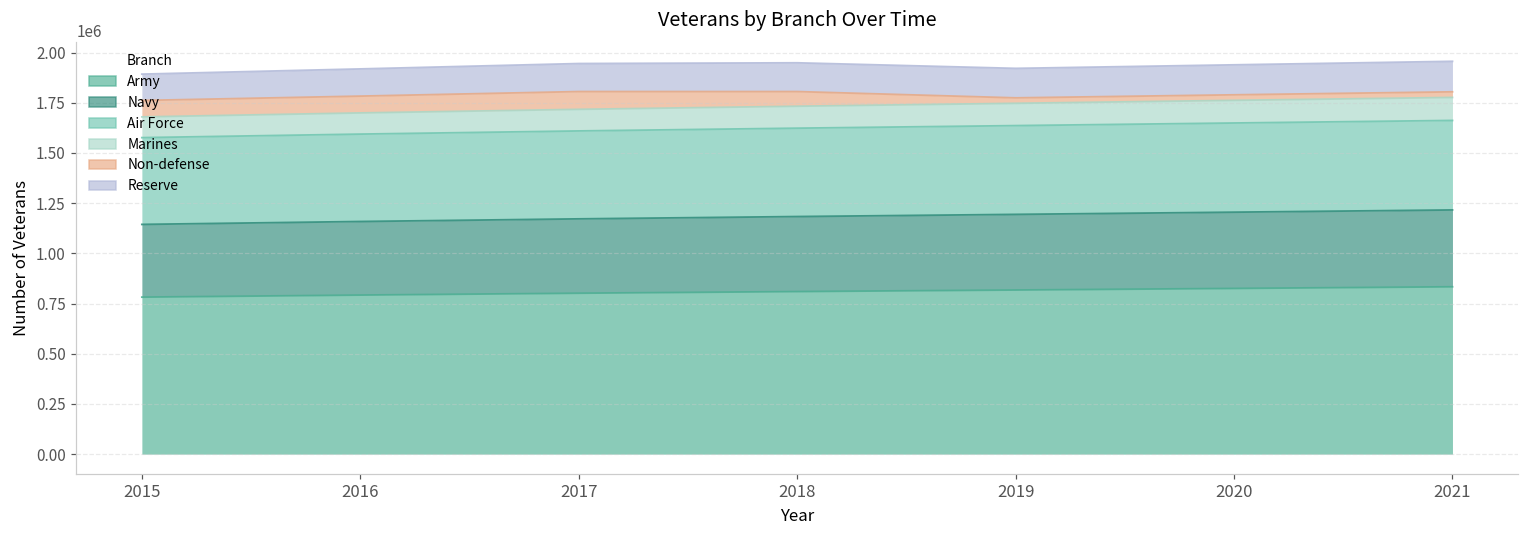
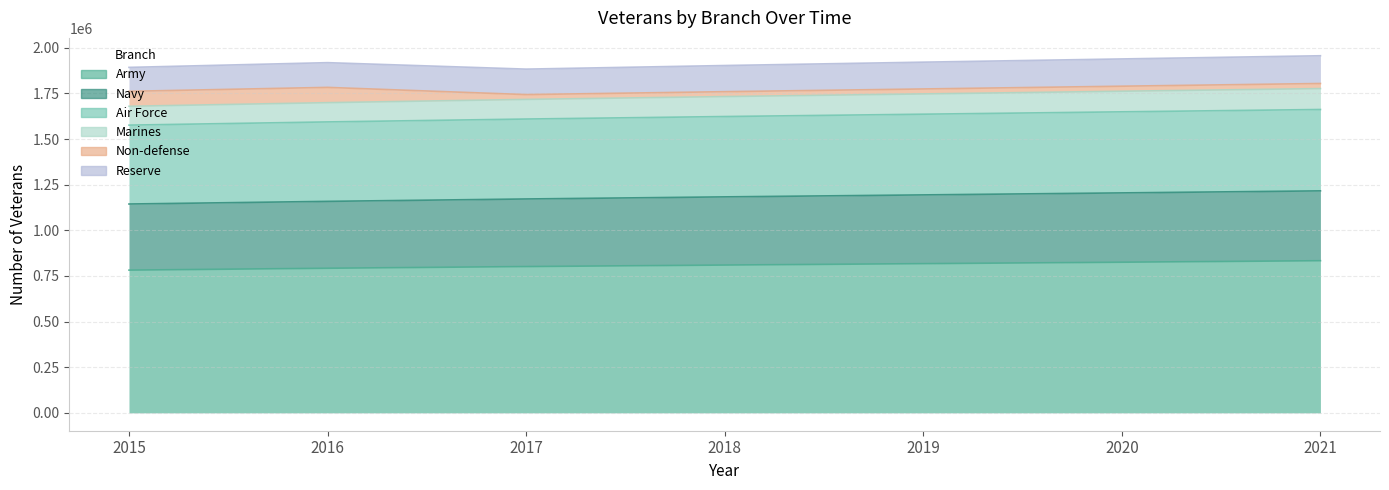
  {
    "Non-defense": {
      "2015": 80000,
      "2016": 80000,
-     "2017": 90000,
-     "2018": 70000,
+     "2017": 30000,
+     "2018": 30000,
      "2019": 30000,
      "2020": 30000,
      "2021": 30000
    }
  }
